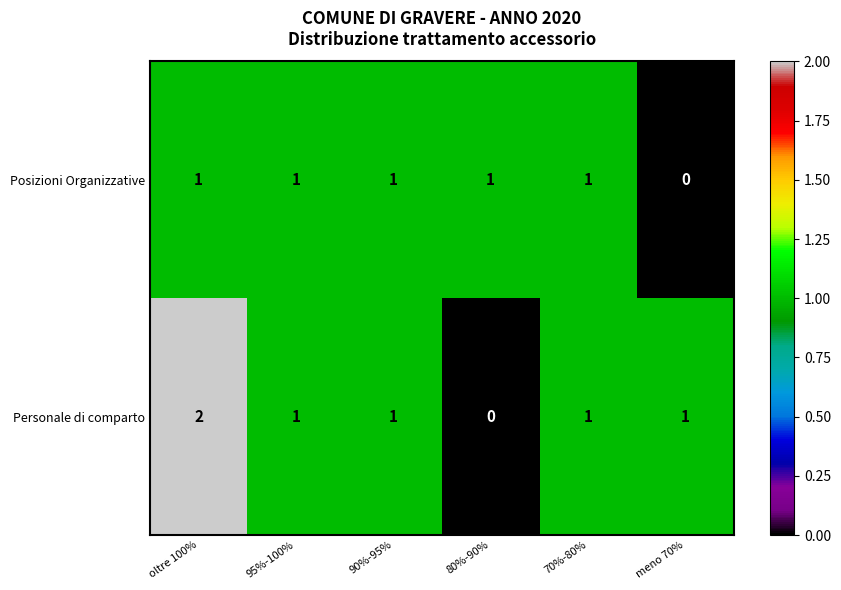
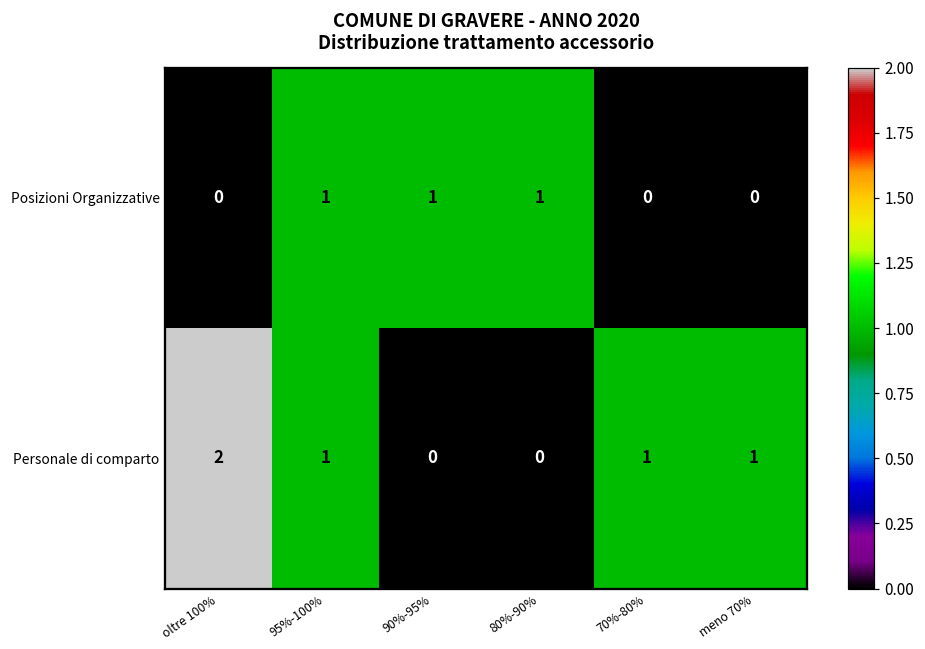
  {
    "Posizioni Organizzative": {
-     "oltre 100%": 1,
+     "oltre 100%": 0,
      "95%-100%": 1,
      "90%-95%": 1,
      "80%-90%": 1,
-     "70%-80%": 1,
+     "70%-80%": 0,
      "meno 70%": 0
    },
    "Personale di comparto": {
      "oltre 100%": 2,
      "95%-100%": 1,
-     "90%-95%": 1,
+     "90%-95%": 0,
      "80%-90%": 0,
      "70%-80%": 1,
      "meno 70%": 1
    }
  }
